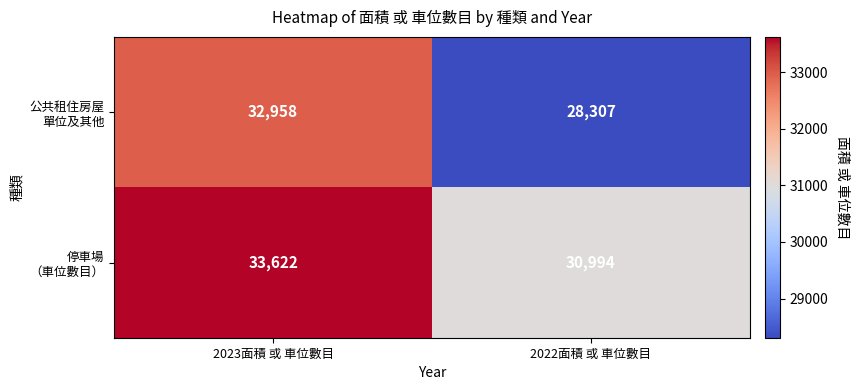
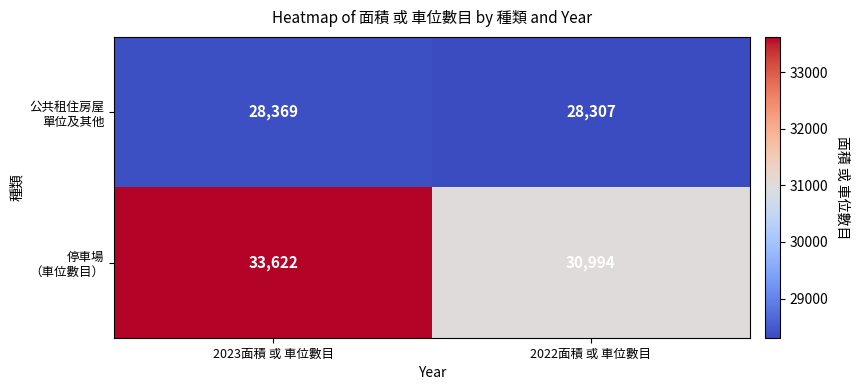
  {
    "公共租住房屋 單位及其他": {
-     "2023面積 或 車位數目": "32,958",
+     "2023面積 或 車位數目": "28,369",
      "2022面積 或 車位數目": "28,307"
    },
    "停車場 （車位數目）": {
      "2023面積 或 車位數目": "33,622"
    }
  }
